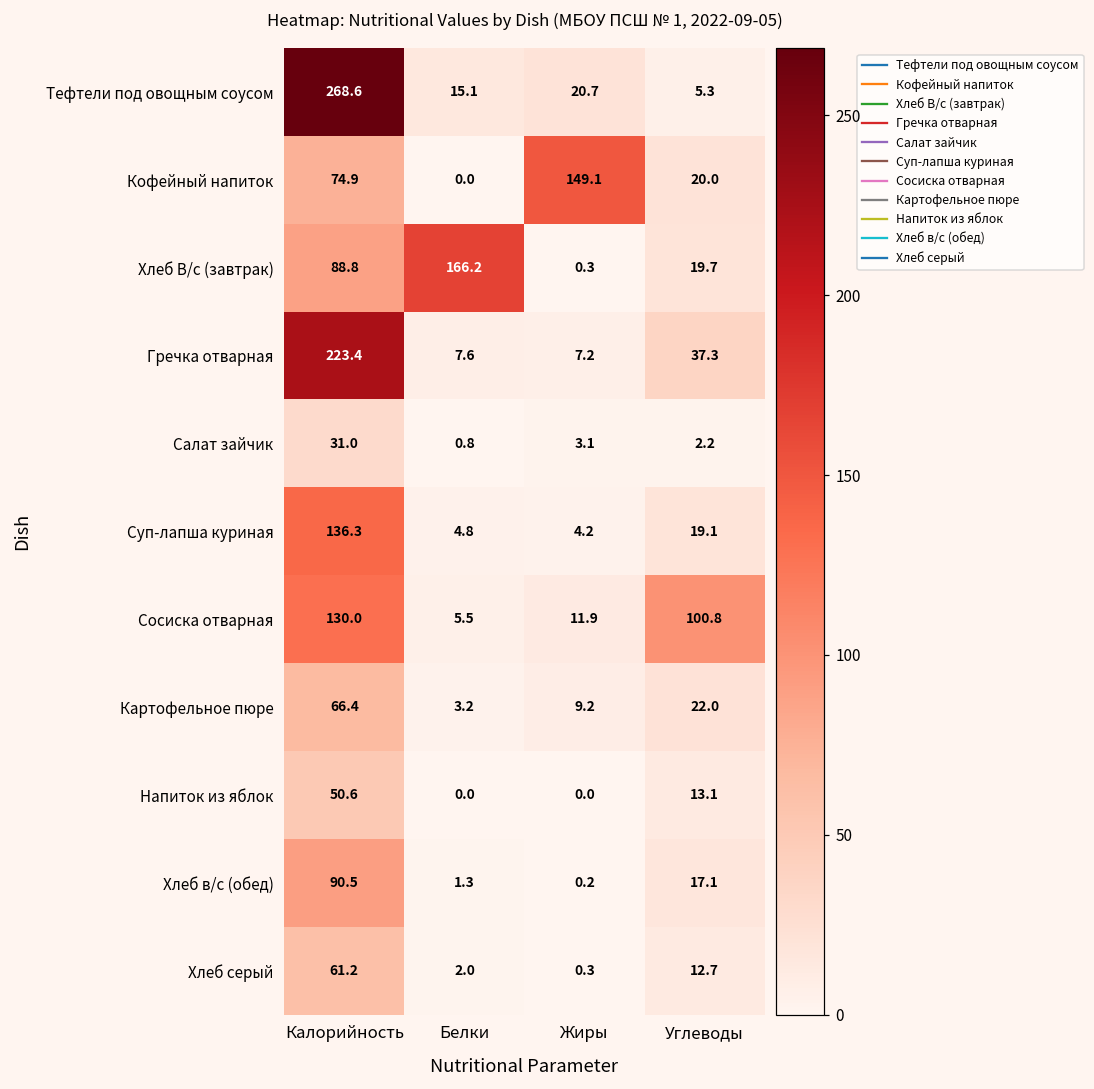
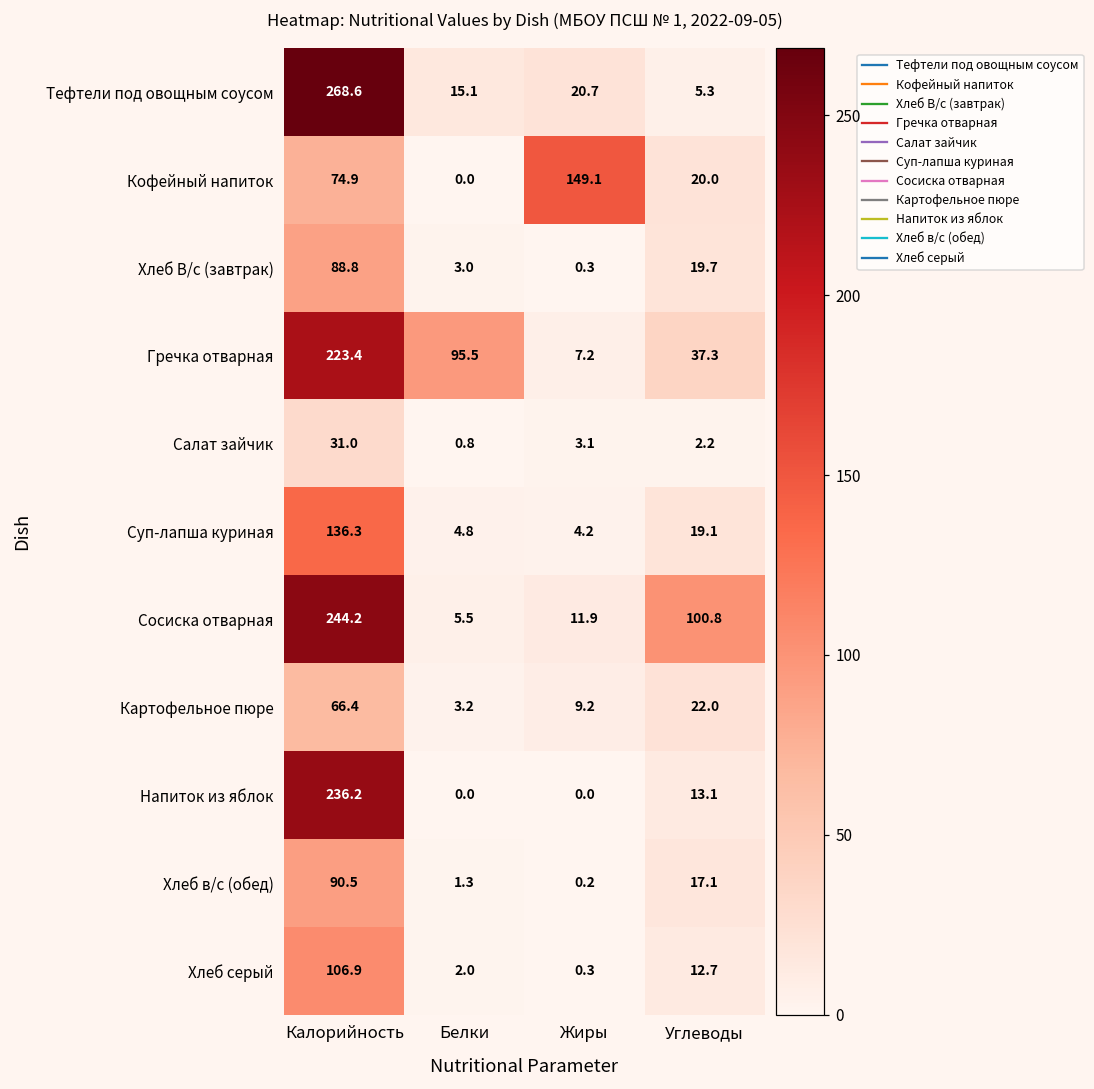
  {
    "Тефтели под овощным соусом": {
      "Калорийность": 268.6,
      "Белки": 15.1,
      "Жиры": 20.7,
      "Углеводы": 5.3
    },
    "Кофейный напиток": {
      "Калорийность": 74.9,
      "Белки": 0.0,
      "Жиры": 149.1,
      "Углеводы": 20.0
    },
    "Хлеб В/с (завтрак)": {
      "Калорийность": 88.8,
-     "Белки": 166.2,
+     "Белки": 3.0,
      "Жиры": 0.3,
      "Углеводы": 19.7
    },
    "Гречка отварная": {
      "Калорийность": 223.4,
-     "Белки": 7.6,
+     "Белки": 95.5,
      "Жиры": 7.2,
      "Углеводы": 37.3
    },
    "Салат зайчик": {
      "Калорийность": 31.0,
      "Белки": 0.8,
      "Жиры": 3.1,
      "Углеводы": 2.2
    },
    "Суп-лапша куриная": {
      "Калорийность": 136.3,
      "Белки": 4.8,
      "Жиры": 4.2,
      "Углеводы": 19.1
    },
    "Сосиска отварная": {
-     "Калорийность": 130.0,
+     "Калорийность": 244.2,
      "Белки": 5.5,
      "Жиры": 11.9,
      "Углеводы": 100.8
    },
    "Картофельное пюре": {
      "Калорийность": 66.4,
      "Белки": 3.2,
      "Жиры": 9.2,
      "Углеводы": 22.0
    },
    "Напиток из яблок": {
-     "Калорийность": 50.6,
+     "Калорийность": 236.2,
      "Белки": 0.0,
      "Жиры": 0.0,
      "Углеводы": 13.1
    },
    "Хлеб в/с (обед)": {
      "Калорийность": 90.5,
      "Белки": 1.3,
      "Жиры": 0.2,
      "Углеводы": 17.1
    },
    "Хлеб серый": {
-     "Калорийность": 61.2,
+     "Калорийность": 106.9,
      "Белки": 2.0,
      "Жиры": 0.3,
      "Углеводы": 12.7
    }
  }
